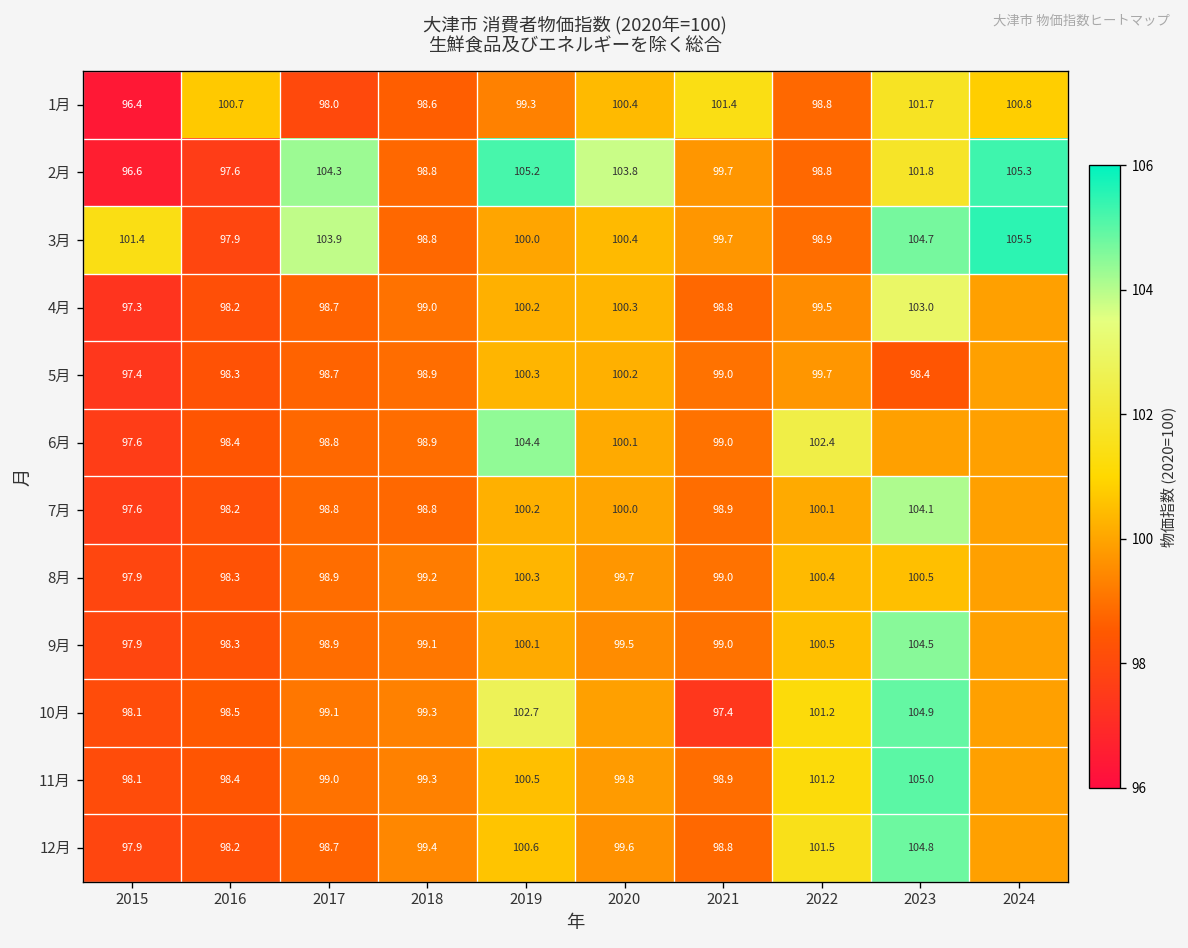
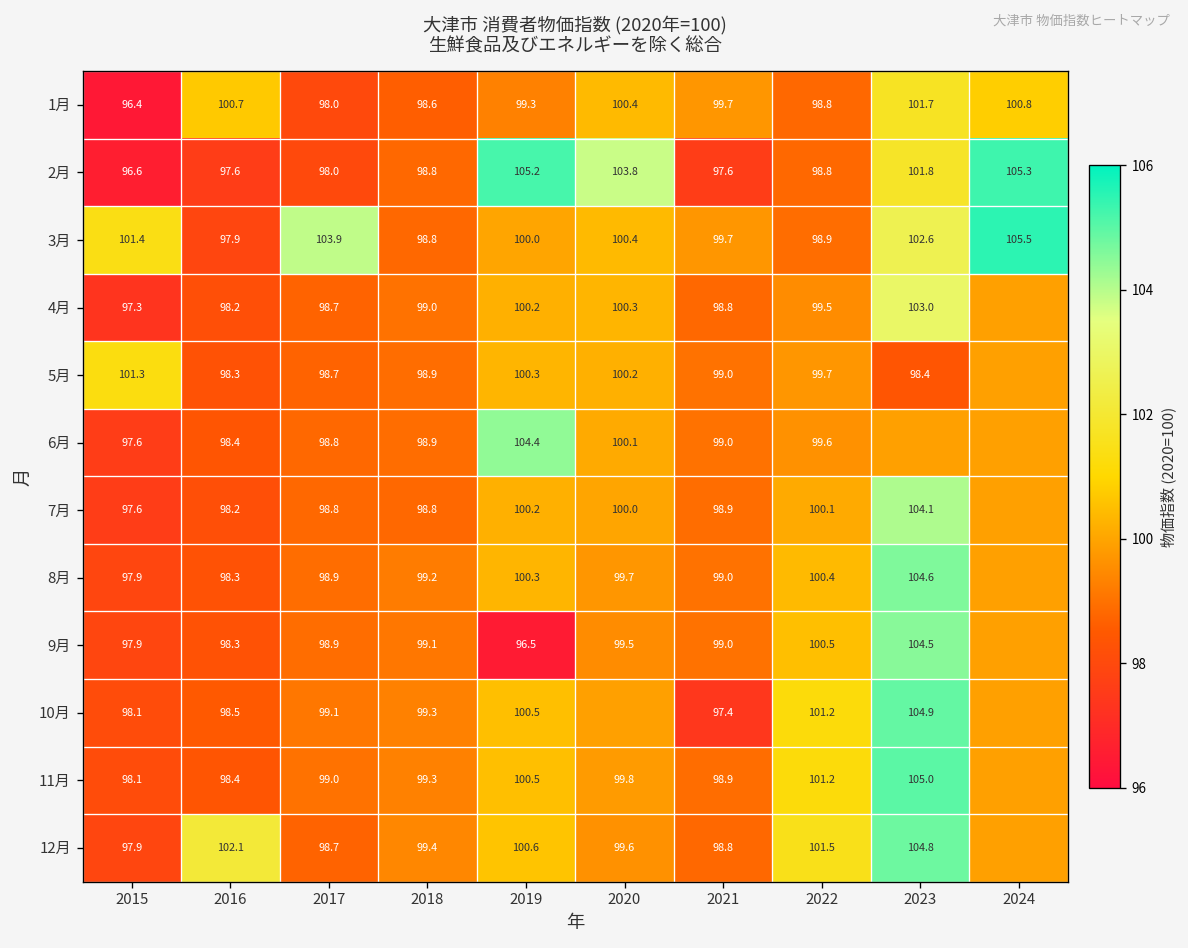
  {
    "1月": {
      "2015": 96.4,
      "2016": 100.7,
      "2017": 98.0,
      "2018": 98.6,
      "2019": 99.3,
      "2020": 100.4,
-     "2021": 101.4,
+     "2021": 99.7,
      "2022": 98.8,
      "2023": 101.7,
      "2024": 100.8
    },
    "2月": {
      "2015": 96.6,
      "2016": 97.6,
-     "2017": 104.3,
+     "2017": 98.0,
      "2018": 98.8,
      "2019": 105.2,
      "2020": 103.8,
-     "2021": 99.7,
+     "2021": 97.6,
      "2022": 98.8,
      "2023": 101.8,
      "2024": 105.3
    },
    "3月": {
      "2015": 101.4,
      "2016": 97.9,
      "2017": 103.9,
      "2018": 98.8,
      "2019": 100.0,
      "2020": 100.4,
      "2021": 99.7,
      "2022": 98.9,
-     "2023": 104.7,
+     "2023": 102.6,
      "2024": 105.5
    },
    "4月": {
      "2015": 97.3,
      "2016": 98.2,
      "2017": 98.7,
      "2018": 99.0,
      "2019": 100.2,
      "2020": 100.3,
      "2021": 98.8,
      "2022": 99.5,
      "2023": 103.0
    },
    "5月": {
-     "2015": 97.4,
+     "2015": 101.3,
      "2016": 98.3,
      "2017": 98.7,
      "2018": 98.9,
      "2019": 100.3,
      "2020": 100.2,
      "2021": 99.0,
      "2022": 99.7,
      "2023": 98.4
    },
    "6月": {
      "2015": 97.6,
      "2016": 98.4,
      "2017": 98.8,
      "2018": 98.9,
      "2019": 104.4,
      "2020": 100.1,
      "2021": 99.0,
-     "2022": 102.4
+     "2022": 99.6
    },
    "7月": {
      "2015": 97.6,
      "2016": 98.2,
      "2017": 98.8,
      "2018": 98.8,
      "2019": 100.2,
      "2020": 100.0,
      "2021": 98.9,
      "2022": 100.1,
      "2023": 104.1
    },
    "8月": {
      "2015": 97.9,
      "2016": 98.3,
      "2017": 98.9,
      "2018": 99.2,
      "2019": 100.3,
      "2020": 99.7,
      "2021": 99.0,
      "2022": 100.4,
-     "2023": 100.5
+     "2023": 104.6
    },
    "9月": {
      "2015": 97.9,
      "2016": 98.3,
      "2017": 98.9,
      "2018": 99.1,
-     "2019": 100.1,
+     "2019": 96.5,
      "2020": 99.5,
      "2021": 99.0,
      "2022": 100.5,
      "2023": 104.5
    },
    "10月": {
      "2015": 98.1,
      "2016": 98.5,
      "2017": 99.1,
      "2018": 99.3,
-     "2019": 102.7,
+     "2019": 100.5,
      "2021": 97.4,
      "2022": 101.2,
      "2023": 104.9
    },
    "11月": {
      "2015": 98.1,
      "2016": 98.4,
      "2017": 99.0,
      "2018": 99.3,
      "2019": 100.5,
      "2020": 99.8,
      "2021": 98.9,
      "2022": 101.2,
      "2023": 105.0
    },
    "12月": {
      "2015": 97.9,
-     "2016": 98.2,
+     "2016": 102.1,
      "2017": 98.7,
      "2018": 99.4,
      "2019": 100.6,
      "2020": 99.6,
      "2021": 98.8,
      "2022": 101.5,
      "2023": 104.8
    }
  }
